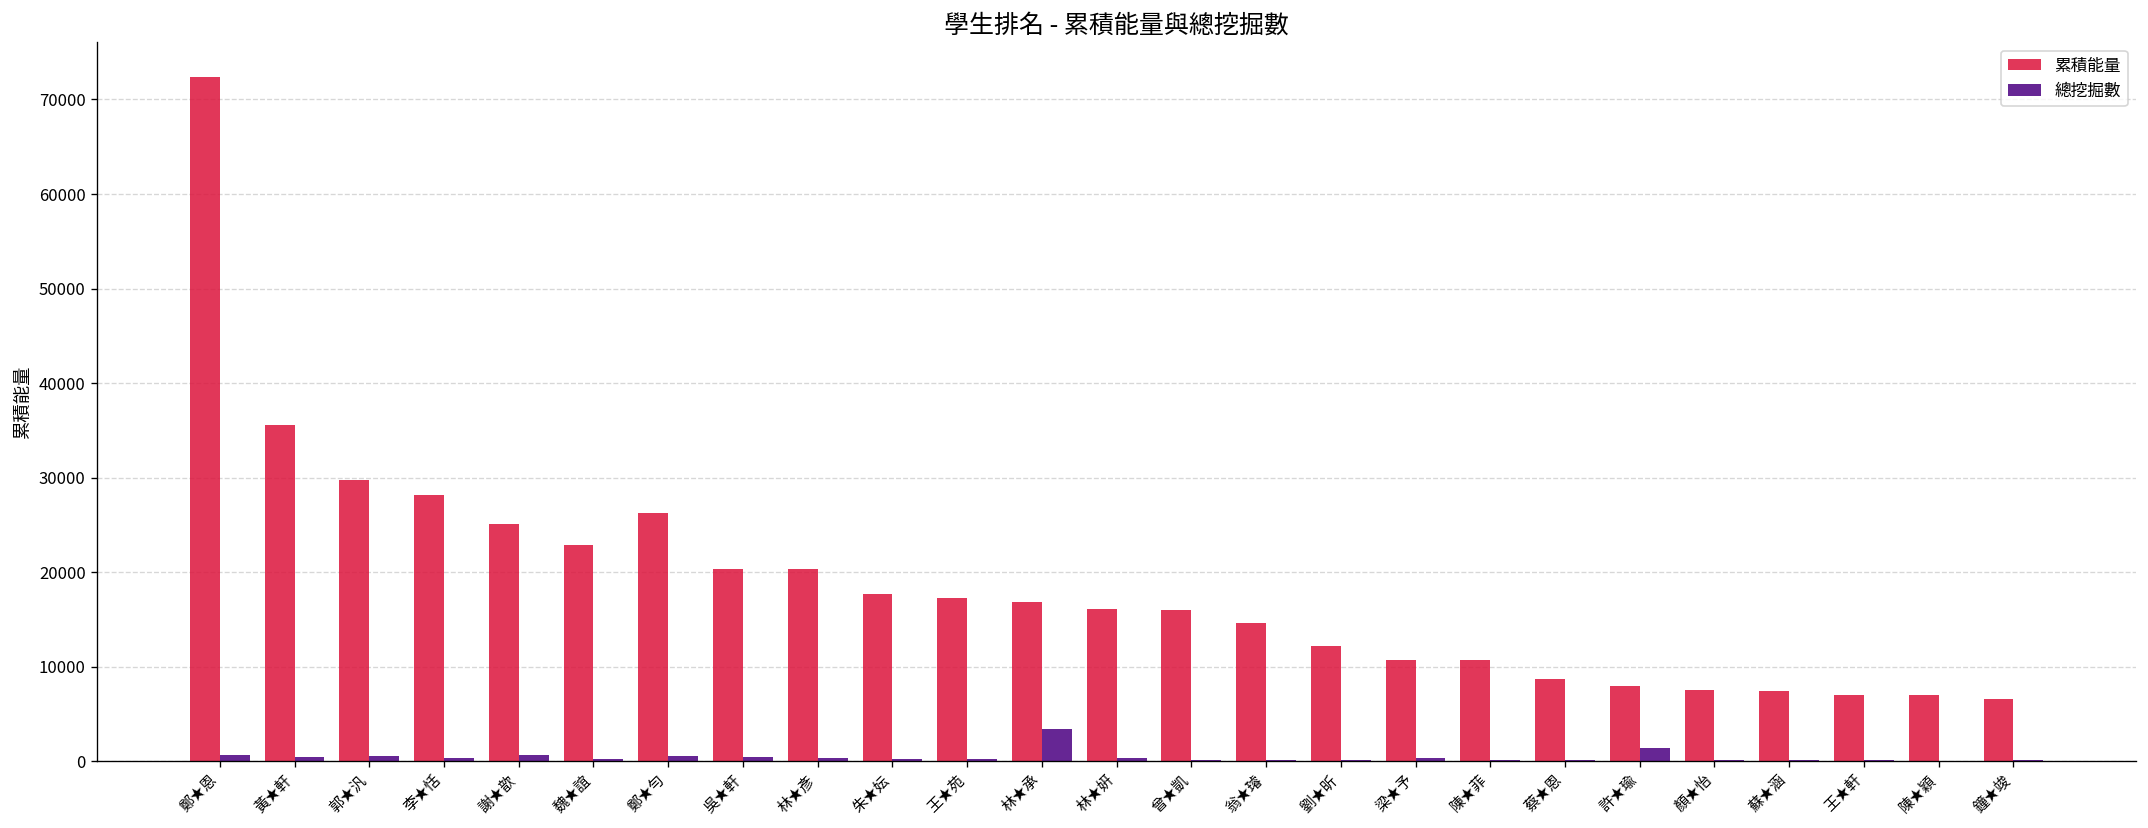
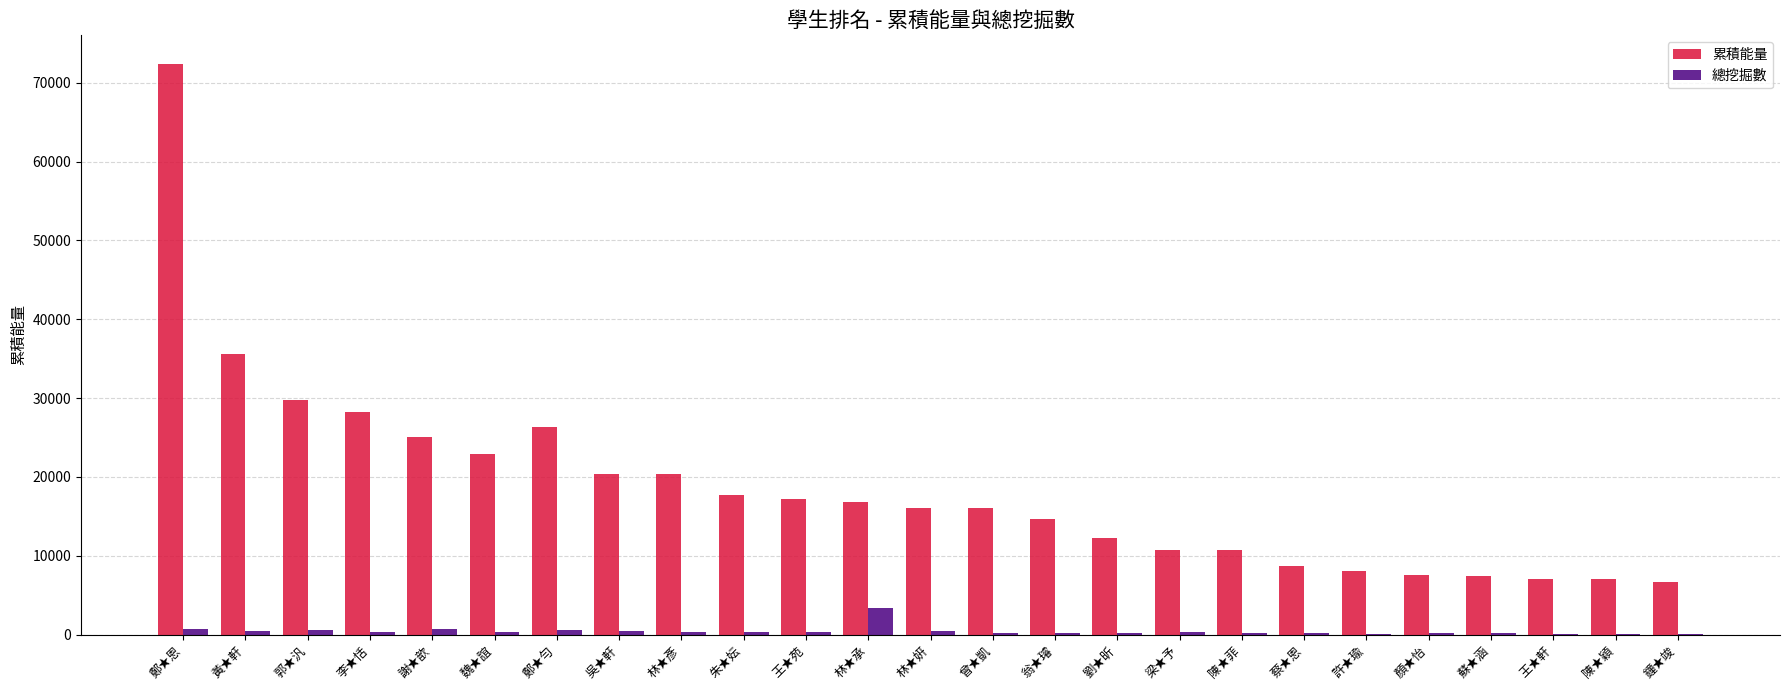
  {
    "累積能量": {
      "鄭★恩": 72000,
      "黃★軒": 36000,
      "郭★汎": 30000,
      "李★恬": 28000,
      "謝★歆": 25000,
      "魏★誼": 23000,
      "鄭★勻": 26000,
      "吳★軒": 20000,
      "林★彥": 20000,
      "朱★妘": 18000,
      "王★苑": 17000,
      "林★承": 17000,
      "林★姸": 16000,
      "曾★凱": 16000,
      "翁★璿": 15000,
      "劉★昕": 12000,
      "梁★予": 11000,
      "陳★菲": 11000,
      "蔡★恩": 9000,
      "許★瑜": 8000,
      "顏★怡": 8000,
      "蘇★涵": 7000,
      "王★軒": 7000,
      "陳★穎": 7000,
      "鐘★竣": 7000
    },
    "總挖掘數": {
      "鄭★恩": 1000,
      "黃★軒": 0,
      "郭★汎": 1000,
      "李★恬": 0,
      "謝★歆": 1000,
      "鄭★勻": 1000,
      "吳★軒": 0,
      "林★承": 3000,
      "林★姸": 0,
      "梁★予": 0,
-     "許★瑜": 1000
+     "許★瑜": 0
    }
  }
